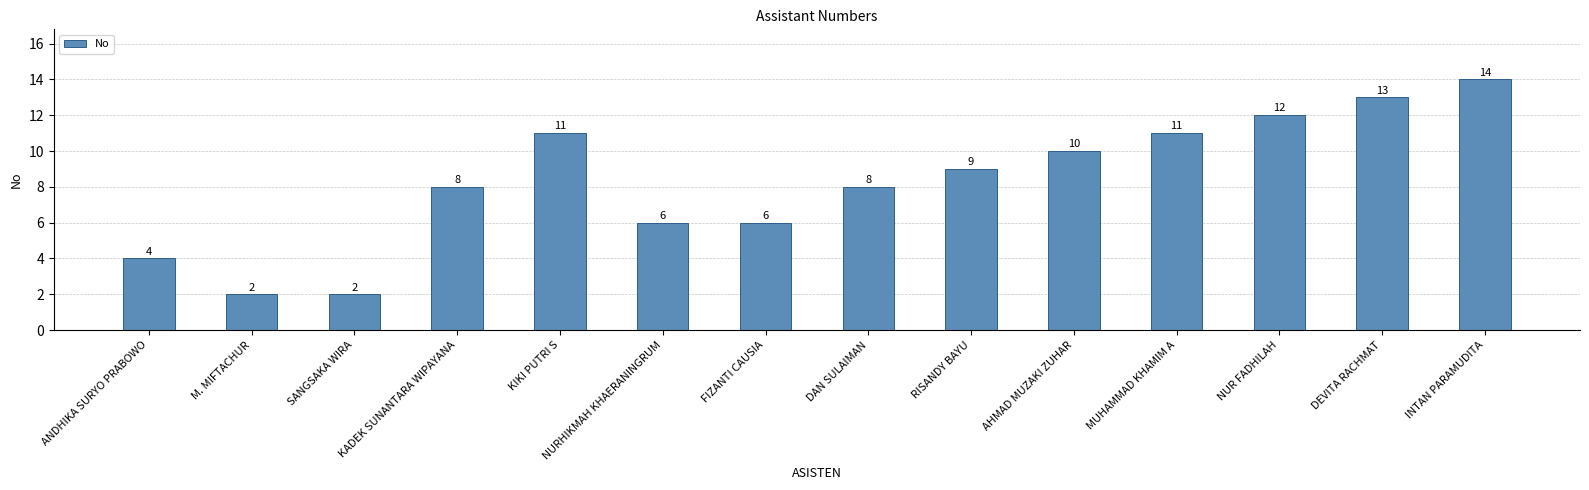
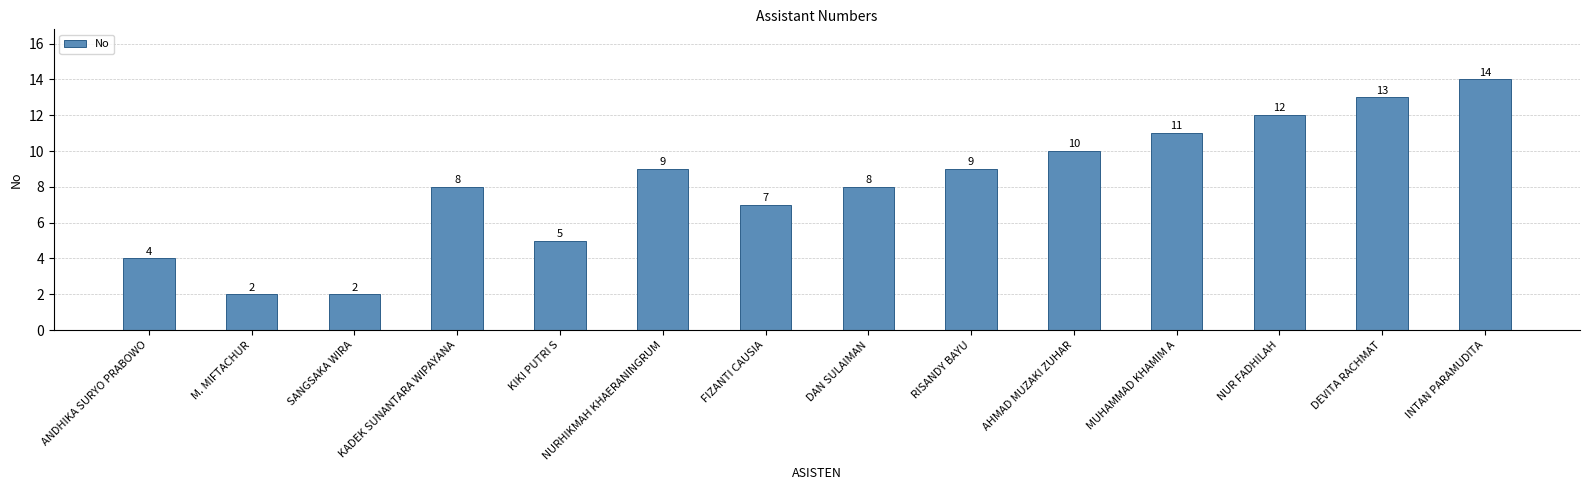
  {
    "ANDHIKA SURYO PRABOWO": 4,
    "M. MIFTACHUR": 2,
    "SANGSAKA WIRA": 2,
    "KADEK SUNANTARA WIPAYANA": 8,
-   "KIKI PUTRI S": 11,
-   "NURHIKMAH KHAERANINGRUM": 6,
-   "FIZANTI CAUSIA": 6,
+   "KIKI PUTRI S": 5,
+   "NURHIKMAH KHAERANINGRUM": 9,
+   "FIZANTI CAUSIA": 7,
    "DAN SULAIMAN": 8,
    "RISANDY BAYU": 9,
    "AHMAD MUZAKI ZUHAR": 10,
    "MUHAMMAD KHAMIM A": 11,
    "NUR FADHILAH": 12,
    "DEVITA RACHMAT": 13,
    "INTAN PARAMUDITA": 14
  }
